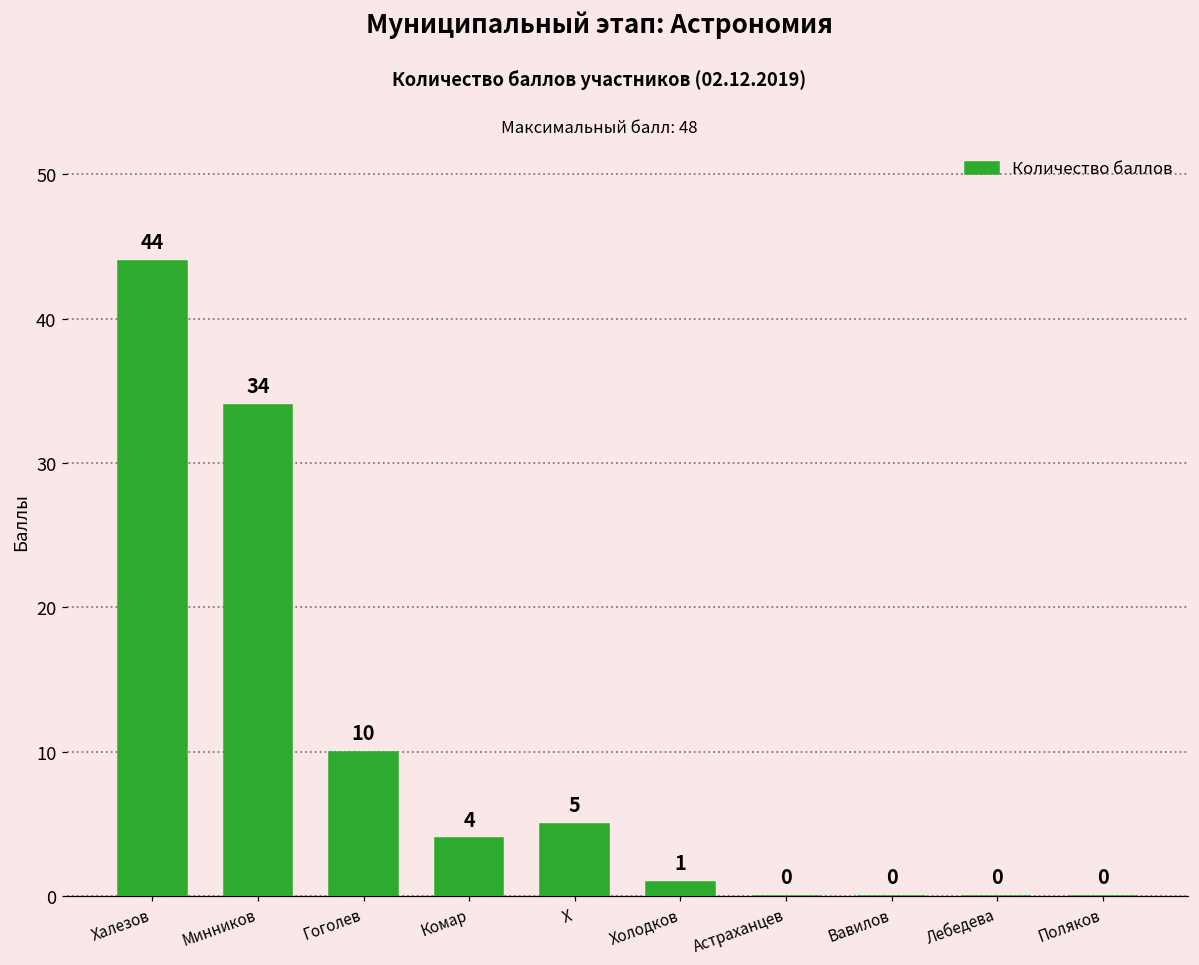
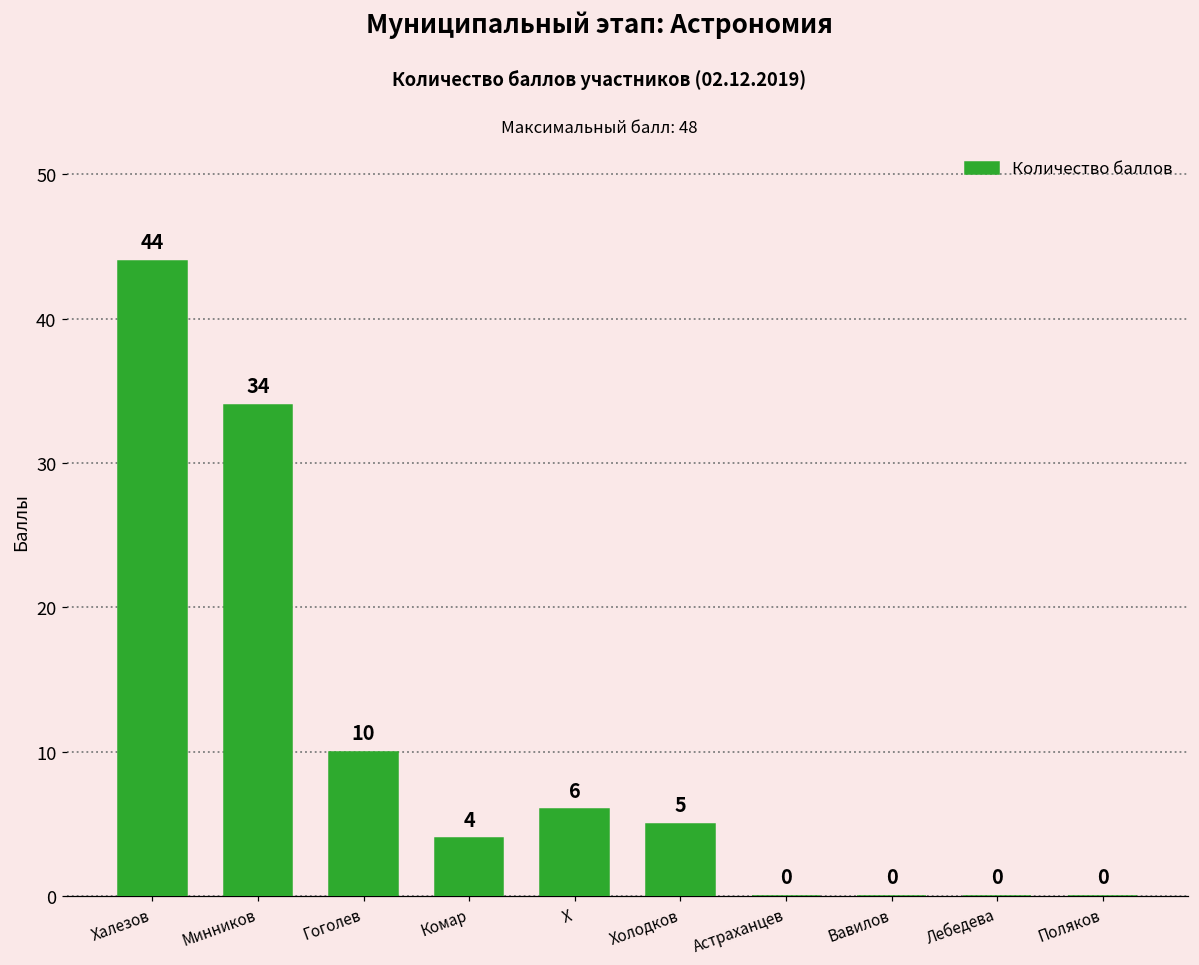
  {
    "Халезов": 44,
    "Минников": 34,
    "Гоголев": 10,
    "Комар": 4,
-   "X": 5,
-   "Холодков": 1,
+   "X": 6,
+   "Холодков": 5,
    "Астраханцев": 0,
    "Вавилов": 0,
    "Лебедева": 0,
    "Поляков": 0
  }
